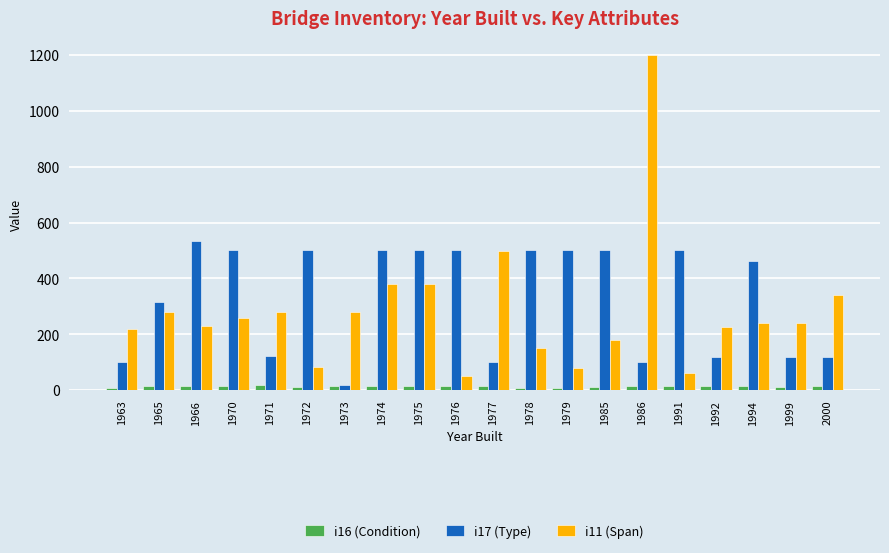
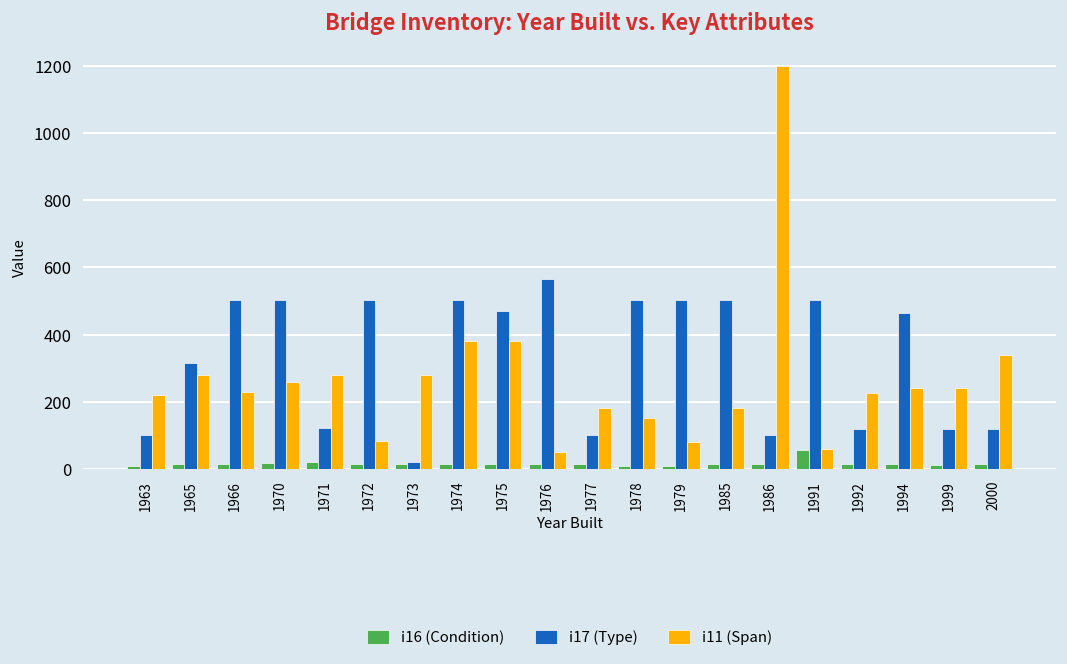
  {
    "i16 (Condition)": {
      "1965": 20,
      "1966": 20,
      "1970": 20,
      "1971": 20,
      "1972": 10,
      "1973": 20,
      "1974": 20,
      "1975": 20,
      "1976": 20,
      "1977": 10,
      "1985": 10,
      "1986": 20,
-     "1991": 10,
+     "1991": 60,
      "1992": 20,
      "1994": 20,
      "1999": 10,
      "2000": 20
    },
    "i17 (Type)": {
      "1963": 100,
      "1965": 310,
-     "1966": 530,
+     "1966": 500,
      "1970": 500,
      "1971": 120,
      "1972": 500,
      "1973": 20,
      "1974": 500,
-     "1975": 500,
-     "1976": 500,
+     "1975": 470,
+     "1976": 570,
      "1977": 100,
      "1978": 500,
      "1979": 500,
      "1985": 500,
      "1986": 100,
      "1991": 500,
      "1992": 120,
      "1994": 460,
      "1999": 120,
      "2000": 120
    },
    "i11 (Span)": {
      "1963": 220,
      "1965": 280,
      "1966": 230,
      "1970": 260,
      "1971": 280,
      "1972": 80,
      "1973": 280,
      "1974": 380,
      "1975": 380,
      "1976": 50,
-     "1977": 500,
+     "1977": 180,
      "1978": 150,
      "1979": 80,
      "1985": 180,
      "1986": 1200,
      "1991": 60,
      "1992": 230,
      "1994": 240,
      "1999": 240,
      "2000": 340
    }
  }
